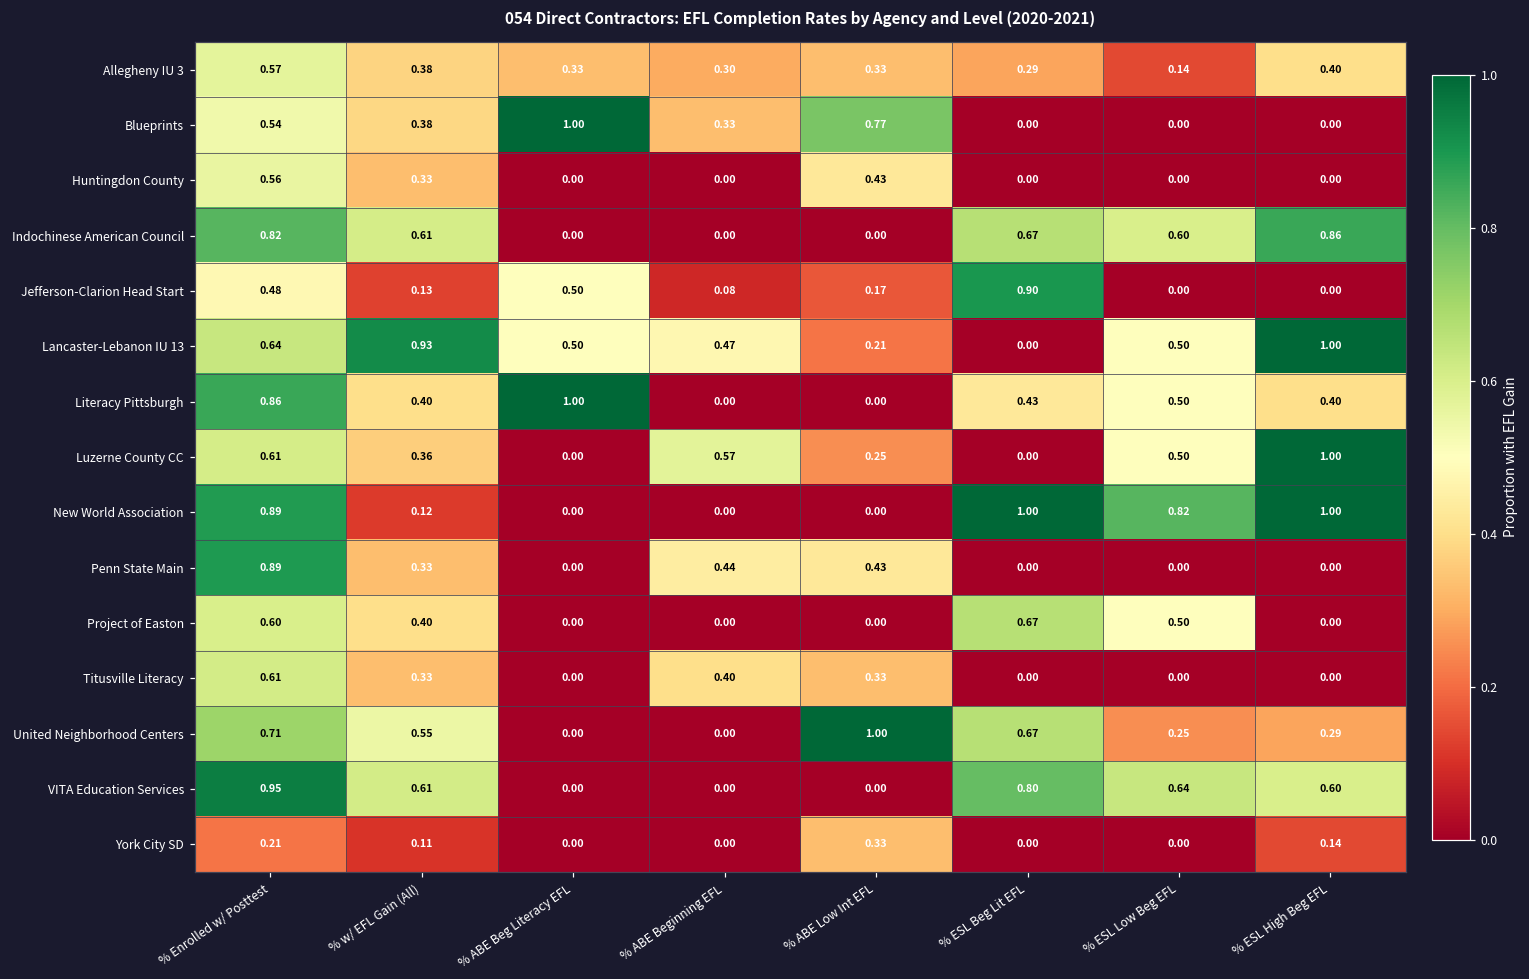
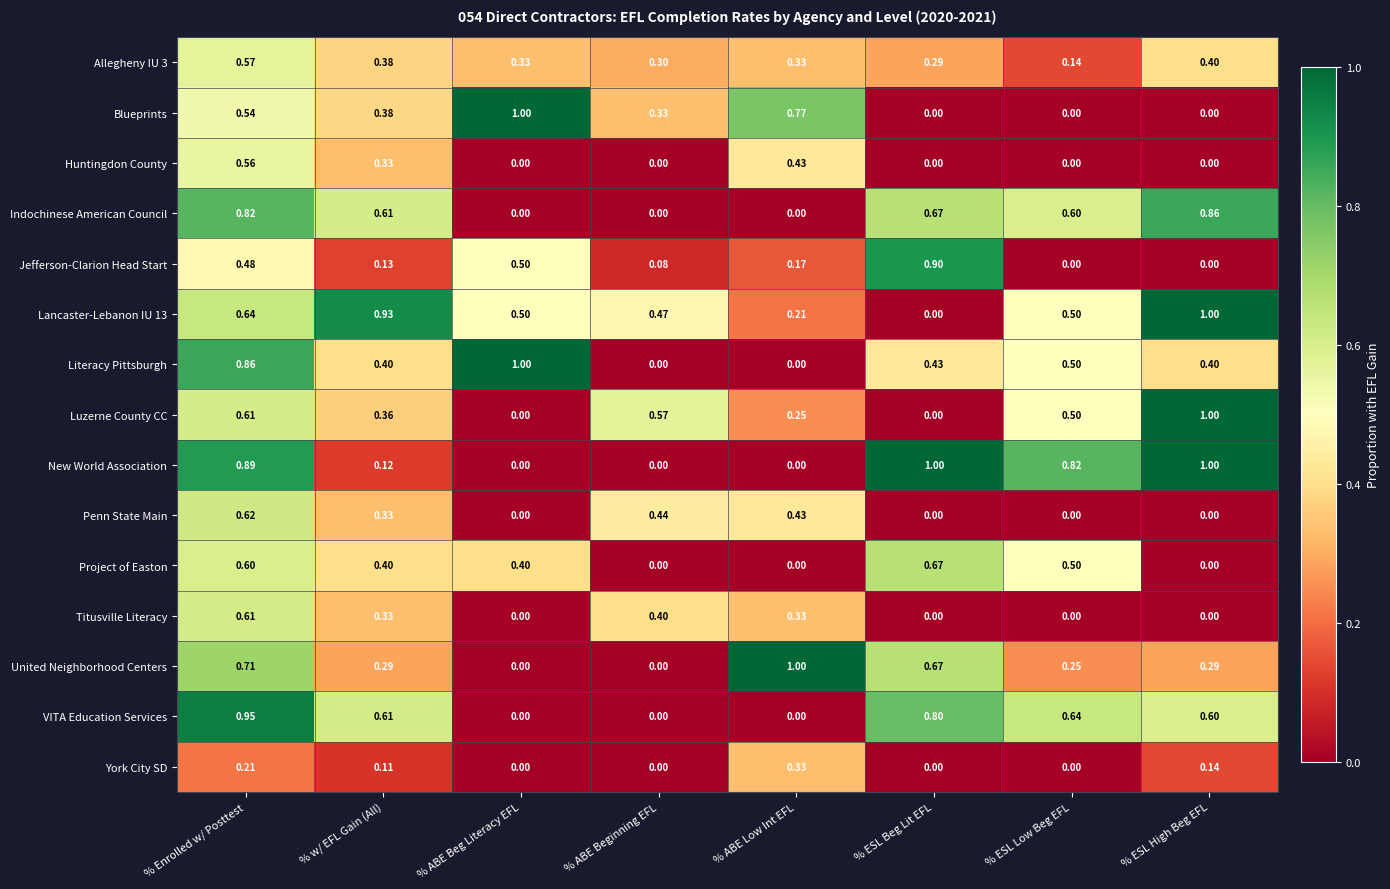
  {
    "Allegheny IU 3": {
      "% Enrolled w/ Posttest": 0.57,
      "% w/ EFL Gain (All)": 0.38,
      "% ABE Beg Literacy EFL": 0.33,
      "% ABE Beginning EFL": 0.30,
      "% ABE Low Int EFL": 0.33,
      "% ESL Beg Lit EFL": 0.29,
      "% ESL Low Beg EFL": 0.14,
      "% ESL High Beg EFL": 0.40
    },
    "Blueprints": {
      "% Enrolled w/ Posttest": 0.54,
      "% w/ EFL Gain (All)": 0.38,
      "% ABE Beg Literacy EFL": 1.00,
      "% ABE Beginning EFL": 0.33,
      "% ABE Low Int EFL": 0.77,
      "% ESL Beg Lit EFL": 0.00,
      "% ESL Low Beg EFL": 0.00,
      "% ESL High Beg EFL": 0.00
    },
    "Huntingdon County": {
      "% Enrolled w/ Posttest": 0.56,
      "% w/ EFL Gain (All)": 0.33,
      "% ABE Beg Literacy EFL": 0.00,
      "% ABE Beginning EFL": 0.00,
      "% ABE Low Int EFL": 0.43,
      "% ESL Beg Lit EFL": 0.00,
      "% ESL Low Beg EFL": 0.00,
      "% ESL High Beg EFL": 0.00
    },
    "Indochinese American Council": {
      "% Enrolled w/ Posttest": 0.82,
      "% w/ EFL Gain (All)": 0.61,
      "% ABE Beg Literacy EFL": 0.00,
      "% ABE Beginning EFL": 0.00,
      "% ABE Low Int EFL": 0.00,
      "% ESL Beg Lit EFL": 0.67,
      "% ESL Low Beg EFL": 0.60,
      "% ESL High Beg EFL": 0.86
    },
    "Jefferson-Clarion Head Start": {
      "% Enrolled w/ Posttest": 0.48,
      "% w/ EFL Gain (All)": 0.13,
      "% ABE Beg Literacy EFL": 0.50,
      "% ABE Beginning EFL": 0.08,
      "% ABE Low Int EFL": 0.17,
      "% ESL Beg Lit EFL": 0.90,
      "% ESL Low Beg EFL": 0.00,
      "% ESL High Beg EFL": 0.00
    },
    "Lancaster-Lebanon IU 13": {
      "% Enrolled w/ Posttest": 0.64,
      "% w/ EFL Gain (All)": 0.93,
      "% ABE Beg Literacy EFL": 0.50,
      "% ABE Beginning EFL": 0.47,
      "% ABE Low Int EFL": 0.21,
      "% ESL Beg Lit EFL": 0.00,
      "% ESL Low Beg EFL": 0.50,
      "% ESL High Beg EFL": 1.00
    },
    "Literacy Pittsburgh": {
      "% Enrolled w/ Posttest": 0.86,
      "% w/ EFL Gain (All)": 0.40,
      "% ABE Beg Literacy EFL": 1.00,
      "% ABE Beginning EFL": 0.00,
      "% ABE Low Int EFL": 0.00,
      "% ESL Beg Lit EFL": 0.43,
      "% ESL Low Beg EFL": 0.50,
      "% ESL High Beg EFL": 0.40
    },
    "Luzerne County CC": {
      "% Enrolled w/ Posttest": 0.61,
      "% w/ EFL Gain (All)": 0.36,
      "% ABE Beg Literacy EFL": 0.00,
      "% ABE Beginning EFL": 0.57,
      "% ABE Low Int EFL": 0.25,
      "% ESL Beg Lit EFL": 0.00,
      "% ESL Low Beg EFL": 0.50,
      "% ESL High Beg EFL": 1.00
    },
    "New World Association": {
      "% Enrolled w/ Posttest": 0.89,
      "% w/ EFL Gain (All)": 0.12,
      "% ABE Beg Literacy EFL": 0.00,
      "% ABE Beginning EFL": 0.00,
      "% ABE Low Int EFL": 0.00,
      "% ESL Beg Lit EFL": 1.00,
      "% ESL Low Beg EFL": 0.82,
      "% ESL High Beg EFL": 1.00
    },
    "Penn State Main": {
-     "% Enrolled w/ Posttest": 0.89,
+     "% Enrolled w/ Posttest": 0.62,
      "% w/ EFL Gain (All)": 0.33,
      "% ABE Beg Literacy EFL": 0.00,
      "% ABE Beginning EFL": 0.44,
      "% ABE Low Int EFL": 0.43,
      "% ESL Beg Lit EFL": 0.00,
      "% ESL Low Beg EFL": 0.00,
      "% ESL High Beg EFL": 0.00
    },
    "Project of Easton": {
      "% Enrolled w/ Posttest": 0.60,
      "% w/ EFL Gain (All)": 0.40,
-     "% ABE Beg Literacy EFL": 0.00,
+     "% ABE Beg Literacy EFL": 0.40,
      "% ABE Beginning EFL": 0.00,
      "% ABE Low Int EFL": 0.00,
      "% ESL Beg Lit EFL": 0.67,
      "% ESL Low Beg EFL": 0.50,
      "% ESL High Beg EFL": 0.00
    },
    "Titusville Literacy": {
      "% Enrolled w/ Posttest": 0.61,
      "% w/ EFL Gain (All)": 0.33,
      "% ABE Beg Literacy EFL": 0.00,
      "% ABE Beginning EFL": 0.40,
      "% ABE Low Int EFL": 0.33,
      "% ESL Beg Lit EFL": 0.00,
      "% ESL Low Beg EFL": 0.00,
      "% ESL High Beg EFL": 0.00
    },
    "United Neighborhood Centers": {
      "% Enrolled w/ Posttest": 0.71,
-     "% w/ EFL Gain (All)": 0.55,
+     "% w/ EFL Gain (All)": 0.29,
      "% ABE Beg Literacy EFL": 0.00,
      "% ABE Beginning EFL": 0.00,
      "% ABE Low Int EFL": 1.00,
      "% ESL Beg Lit EFL": 0.67,
      "% ESL Low Beg EFL": 0.25,
      "% ESL High Beg EFL": 0.29
    },
    "VITA Education Services": {
      "% Enrolled w/ Posttest": 0.95,
      "% w/ EFL Gain (All)": 0.61,
      "% ABE Beg Literacy EFL": 0.00,
      "% ABE Beginning EFL": 0.00,
      "% ABE Low Int EFL": 0.00,
      "% ESL Beg Lit EFL": 0.80,
      "% ESL Low Beg EFL": 0.64,
      "% ESL High Beg EFL": 0.60
    },
    "York City SD": {
      "% Enrolled w/ Posttest": 0.21,
      "% w/ EFL Gain (All)": 0.11,
      "% ABE Beg Literacy EFL": 0.00,
      "% ABE Beginning EFL": 0.00,
      "% ABE Low Int EFL": 0.33,
      "% ESL Beg Lit EFL": 0.00,
      "% ESL Low Beg EFL": 0.00,
      "% ESL High Beg EFL": 0.14
    }
  }
